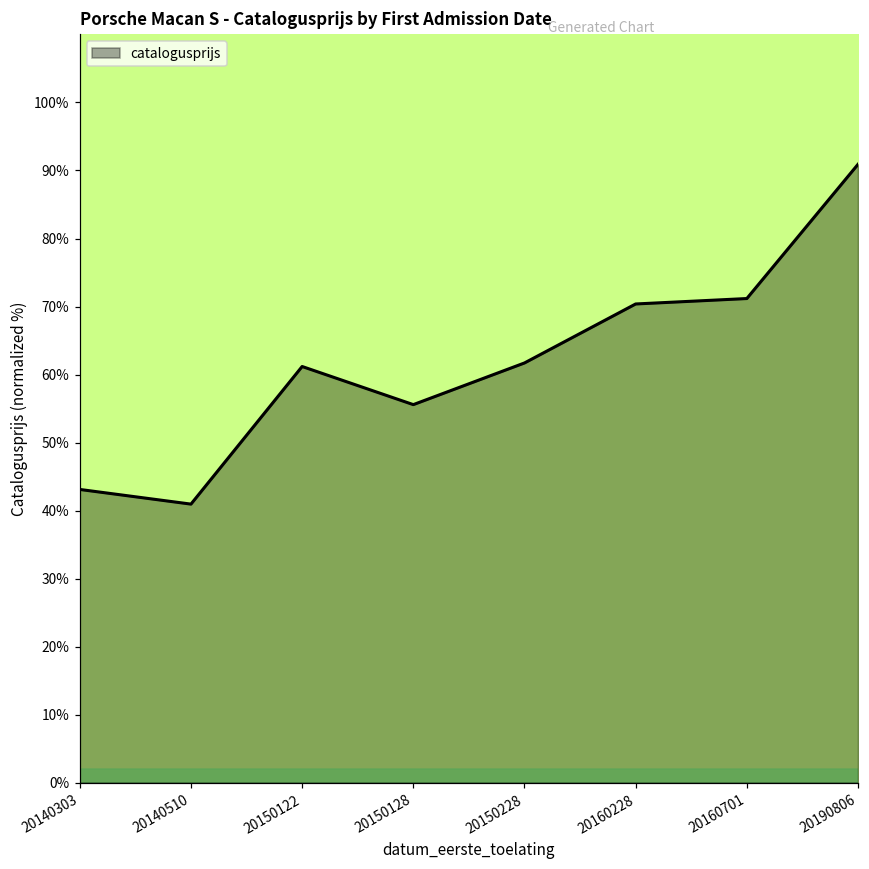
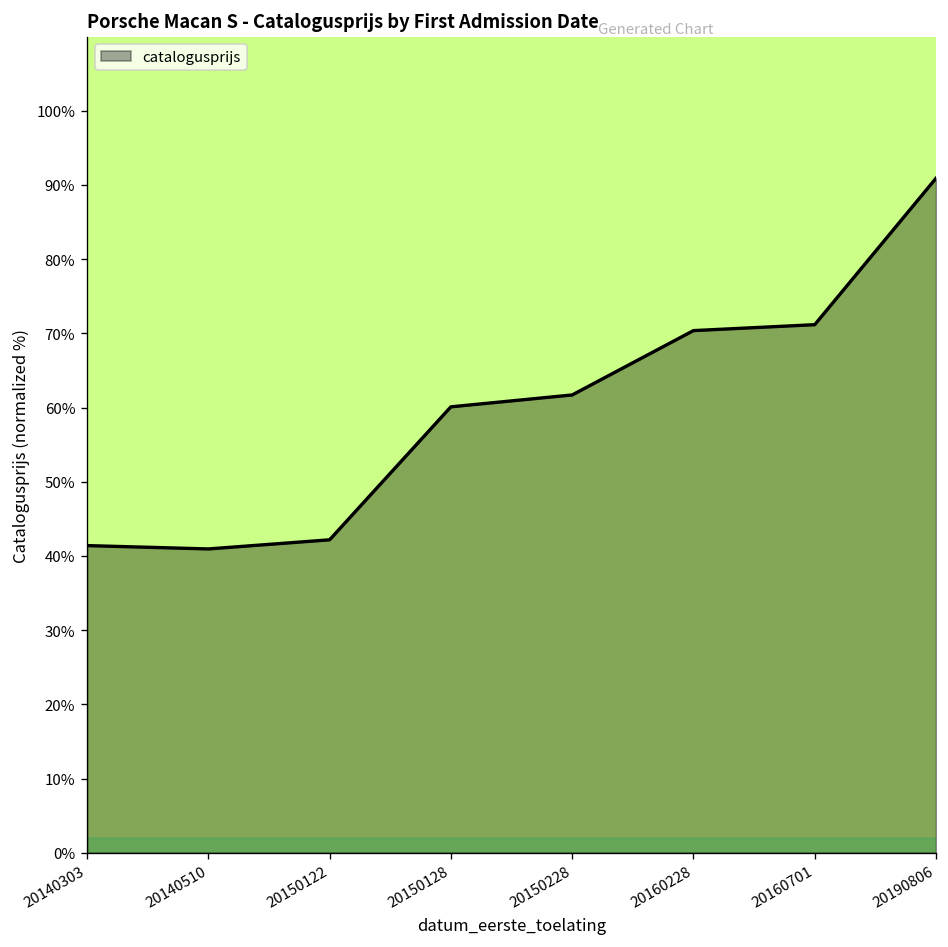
  {
-   "20140303": "43%",
+   "20140303": "41%",
    "20140510": "41%",
-   "20150122": "61%",
-   "20150128": "56%",
+   "20150122": "42%",
+   "20150128": "60%",
    "20150228": "62%",
    "20160228": "70%",
    "20160701": "71%",
    "20190806": "91%"
  }
